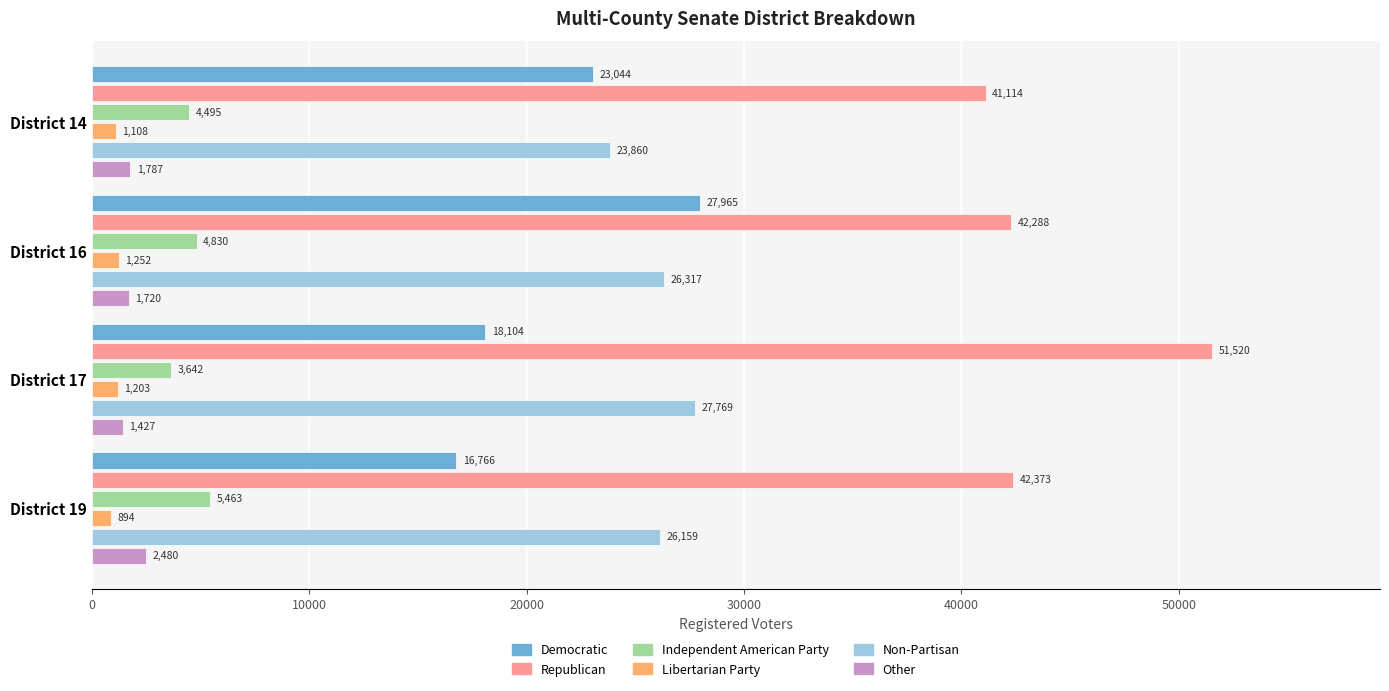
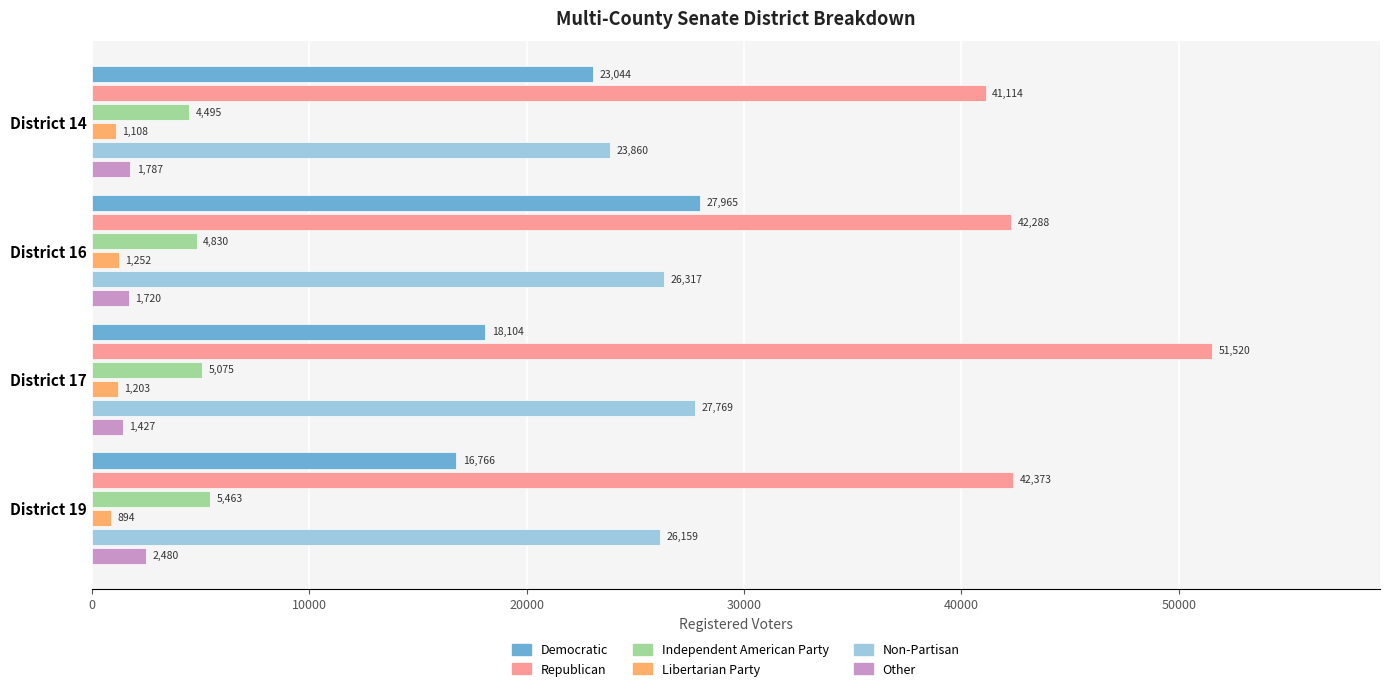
  {
    "Independent American Party": {
      "District 14": "4,495",
      "District 16": "4,830",
-     "District 17": "3,642",
+     "District 17": "5,075",
      "District 19": "5,463"
    },
    "Other": {
      "District 14": "1,787",
      "District 16": "1,720",
      "District 17": "1,427",
      "District 19": "2,480"
    }
  }
